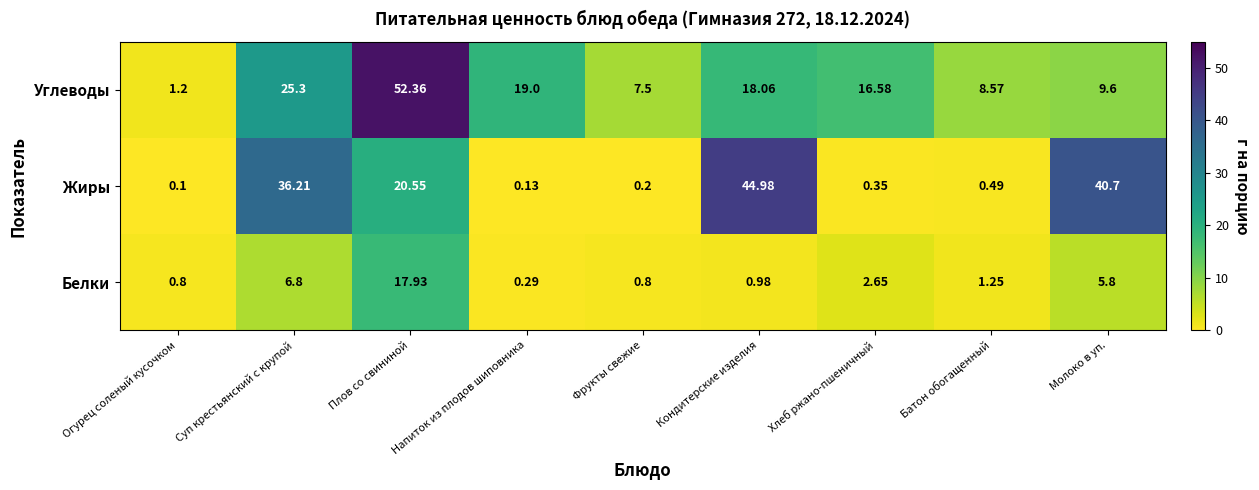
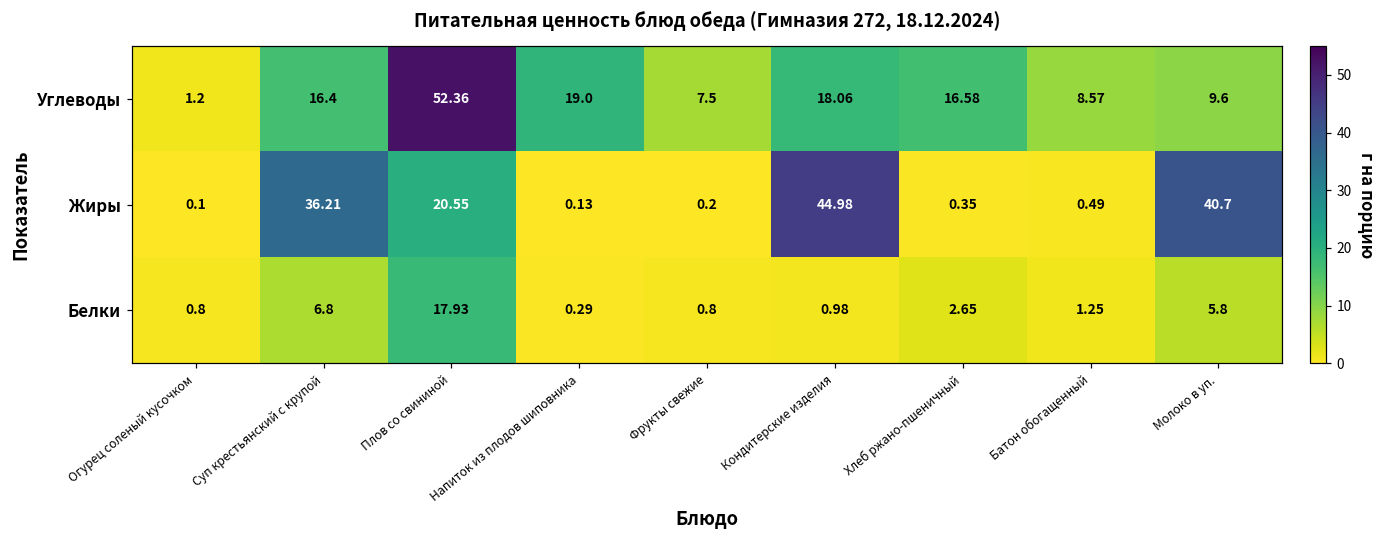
  {
    "Углеводы": {
      "Огурец соленый кусочком": 1.2,
-     "Суп крестьянский с крупой": 25.3,
+     "Суп крестьянский с крупой": 16.4,
      "Плов со свининой": 52.36,
      "Напиток из плодов шиповника": 19.0,
      "Фрукты свежие": 7.5,
      "Кондитерские изделия": 18.06,
      "Хлеб ржано-пшеничный": 16.58,
      "Батон обогащенный": 8.57,
      "Молоко в уп.": 9.6
    },
    "Жиры": {
      "Огурец соленый кусочком": 0.1,
      "Суп крестьянский с крупой": 36.21,
      "Плов со свининой": 20.55,
      "Напиток из плодов шиповника": 0.13,
      "Фрукты свежие": 0.2,
      "Кондитерские изделия": 44.98,
      "Хлеб ржано-пшеничный": 0.35,
      "Батон обогащенный": 0.49,
      "Молоко в уп.": 40.7
    },
    "Белки": {
      "Огурец соленый кусочком": 0.8,
      "Суп крестьянский с крупой": 6.8,
      "Плов со свининой": 17.93,
      "Напиток из плодов шиповника": 0.29,
      "Фрукты свежие": 0.8,
      "Кондитерские изделия": 0.98,
      "Хлеб ржано-пшеничный": 2.65,
      "Батон обогащенный": 1.25,
      "Молоко в уп.": 5.8
    }
  }
